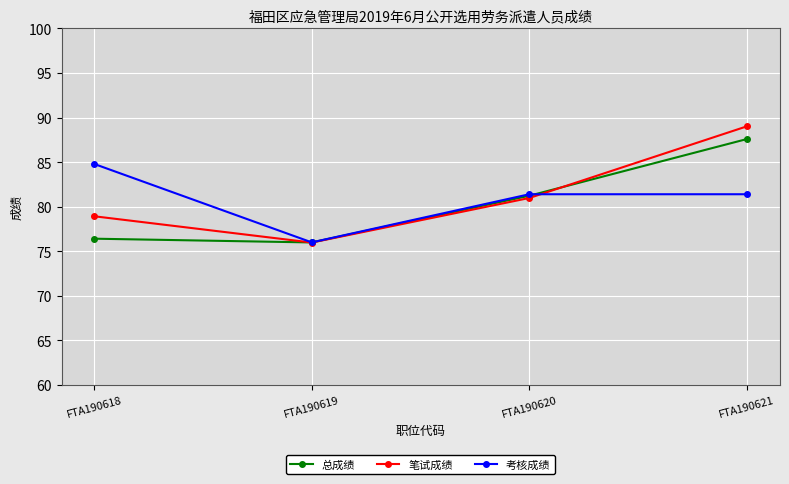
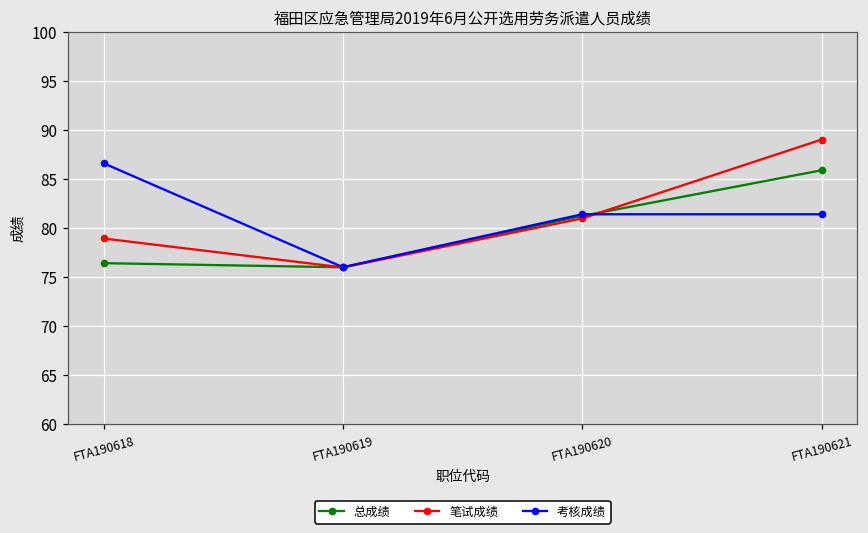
  {
    "总成绩": {
      "FTA190618": 76,
-     "FTA190621": 88
+     "FTA190621": 86
    },
    "笔试成绩": {
      "FTA190618": 79,
      "FTA190621": 89
    },
    "考核成绩": {
-     "FTA190618": 85,
+     "FTA190618": 87,
      "FTA190621": 81
    }
  }
